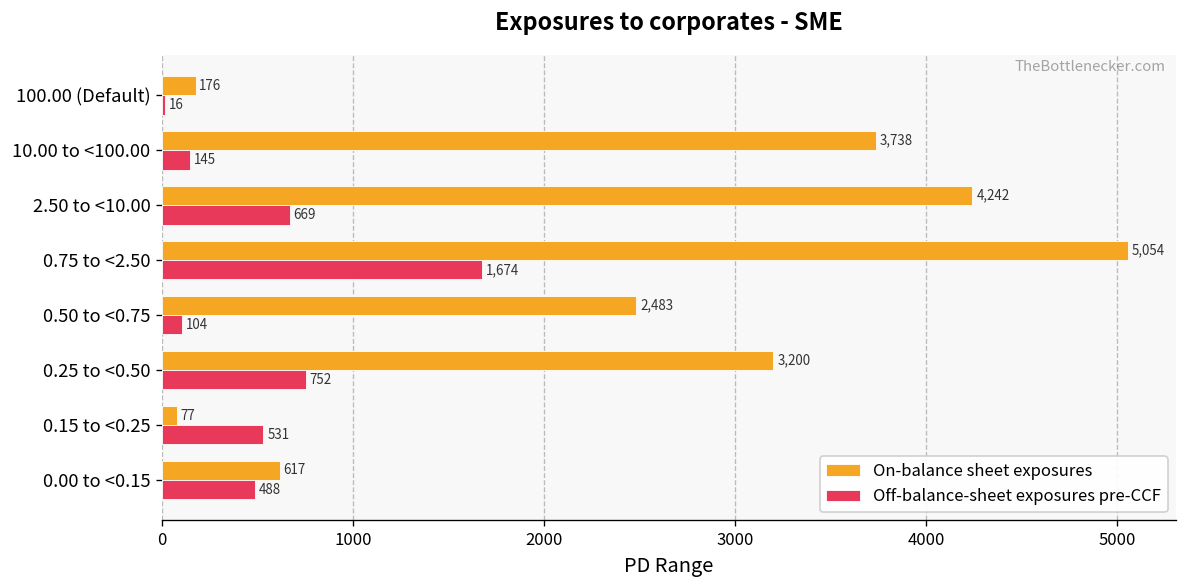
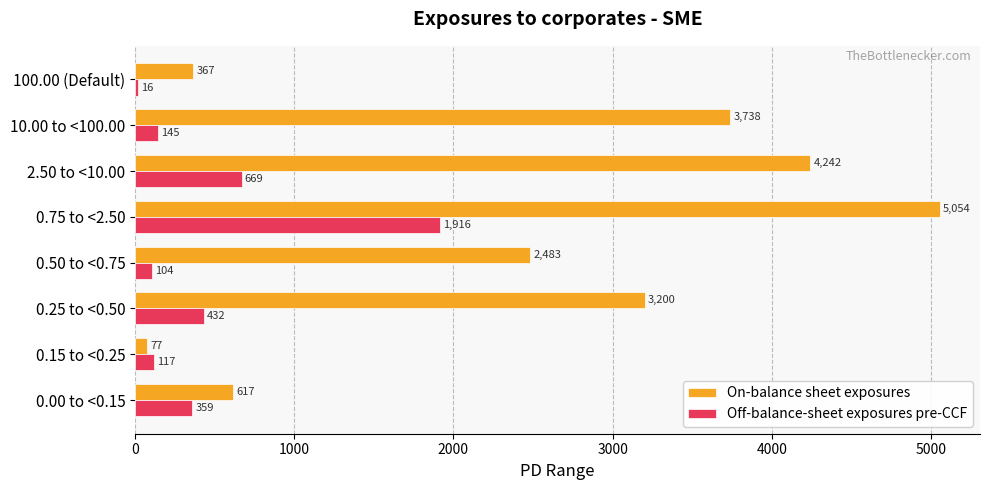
  {
    "On-balance sheet exposures": {
-     "100.00 (Default)": "176",
+     "100.00 (Default)": "367",
      "10.00 to <100.00": "3,738",
      "2.50 to <10.00": "4,242",
      "0.75 to <2.50": "5,054",
      "0.50 to <0.75": "2,483",
      "0.25 to <0.50": "3,200",
      "0.15 to <0.25": "77",
      "0.00 to <0.15": "617"
    },
    "Off-balance-sheet exposures pre-CCF": {
      "100.00 (Default)": "16",
      "10.00 to <100.00": "145",
      "2.50 to <10.00": "669",
-     "0.75 to <2.50": "1,674",
+     "0.75 to <2.50": "1,916",
      "0.50 to <0.75": "104",
-     "0.25 to <0.50": "752",
-     "0.15 to <0.25": "531",
-     "0.00 to <0.15": "488"
+     "0.25 to <0.50": "432",
+     "0.15 to <0.25": "117",
+     "0.00 to <0.15": "359"
    }
  }
